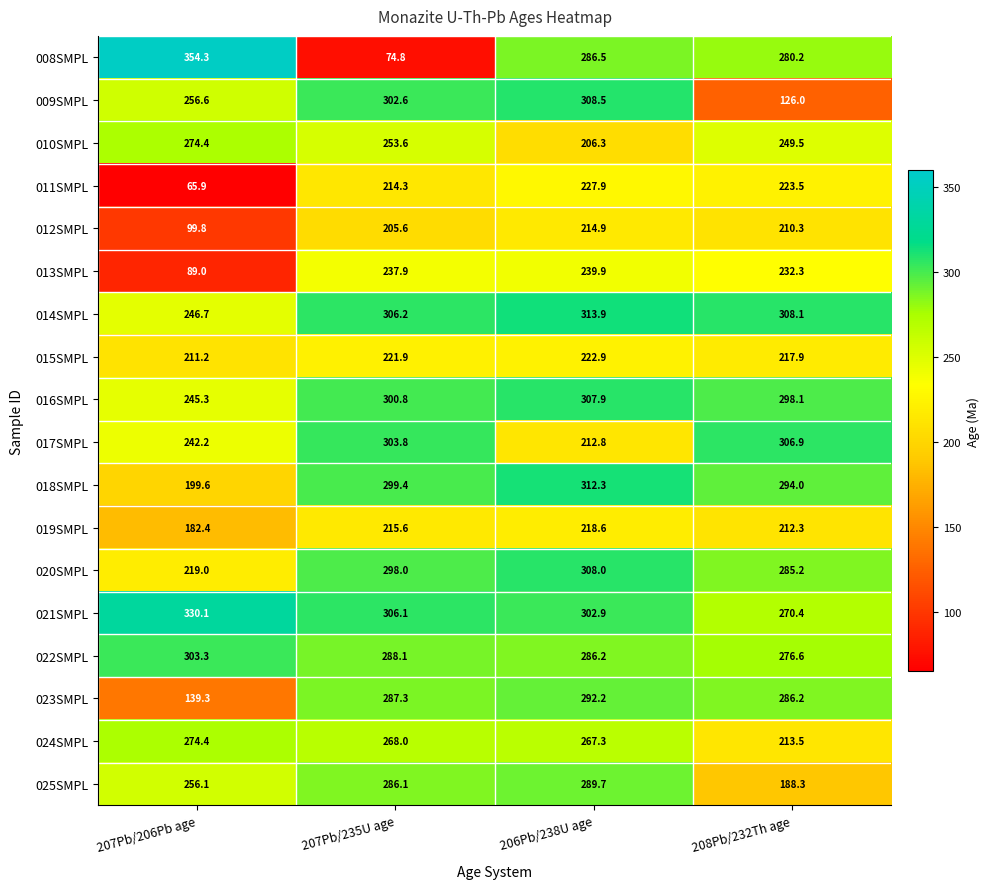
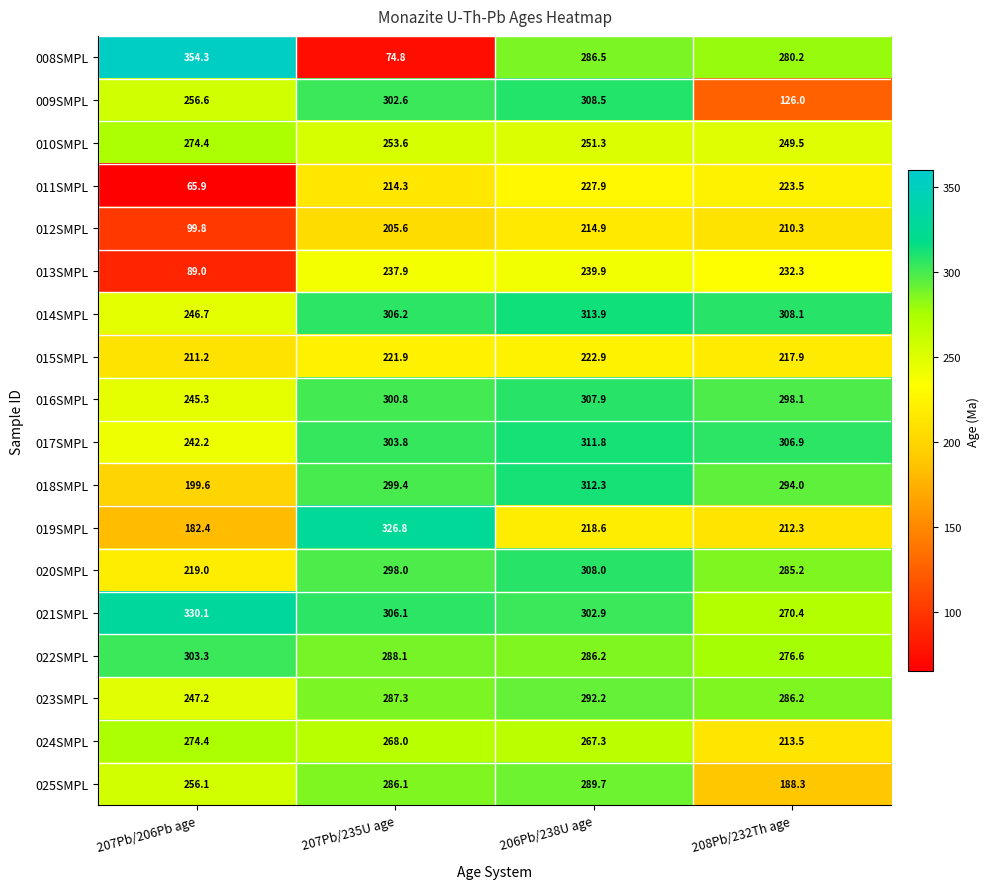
  {
    "008SMPL": {
      "207Pb/206Pb age": 354.3,
      "207Pb/235U age": 74.8,
      "206Pb/238U age": 286.5,
      "208Pb/232Th age": 280.2
    },
    "009SMPL": {
      "207Pb/206Pb age": 256.6,
      "207Pb/235U age": 302.6,
      "206Pb/238U age": 308.5,
      "208Pb/232Th age": 126.0
    },
    "010SMPL": {
      "207Pb/206Pb age": 274.4,
      "207Pb/235U age": 253.6,
-     "206Pb/238U age": 206.3,
+     "206Pb/238U age": 251.3,
      "208Pb/232Th age": 249.5
    },
    "011SMPL": {
      "207Pb/206Pb age": 65.9,
      "207Pb/235U age": 214.3,
      "206Pb/238U age": 227.9,
      "208Pb/232Th age": 223.5
    },
    "012SMPL": {
      "207Pb/206Pb age": 99.8,
      "207Pb/235U age": 205.6,
      "206Pb/238U age": 214.9,
      "208Pb/232Th age": 210.3
    },
    "013SMPL": {
      "207Pb/206Pb age": 89.0,
      "207Pb/235U age": 237.9,
      "206Pb/238U age": 239.9,
      "208Pb/232Th age": 232.3
    },
    "014SMPL": {
      "207Pb/206Pb age": 246.7,
      "207Pb/235U age": 306.2,
      "206Pb/238U age": 313.9,
      "208Pb/232Th age": 308.1
    },
    "015SMPL": {
      "207Pb/206Pb age": 211.2,
      "207Pb/235U age": 221.9,
      "206Pb/238U age": 222.9,
      "208Pb/232Th age": 217.9
    },
    "016SMPL": {
      "207Pb/206Pb age": 245.3,
      "207Pb/235U age": 300.8,
      "206Pb/238U age": 307.9,
      "208Pb/232Th age": 298.1
    },
    "017SMPL": {
      "207Pb/206Pb age": 242.2,
      "207Pb/235U age": 303.8,
-     "206Pb/238U age": 212.8,
+     "206Pb/238U age": 311.8,
      "208Pb/232Th age": 306.9
    },
    "018SMPL": {
      "207Pb/206Pb age": 199.6,
      "207Pb/235U age": 299.4,
      "206Pb/238U age": 312.3,
      "208Pb/232Th age": 294.0
    },
    "019SMPL": {
      "207Pb/206Pb age": 182.4,
-     "207Pb/235U age": 215.6,
+     "207Pb/235U age": 326.8,
      "206Pb/238U age": 218.6,
      "208Pb/232Th age": 212.3
    },
    "020SMPL": {
      "207Pb/206Pb age": 219.0,
      "207Pb/235U age": 298.0,
      "206Pb/238U age": 308.0,
      "208Pb/232Th age": 285.2
    },
    "021SMPL": {
      "207Pb/206Pb age": 330.1,
      "207Pb/235U age": 306.1,
      "206Pb/238U age": 302.9,
      "208Pb/232Th age": 270.4
    },
    "022SMPL": {
      "207Pb/206Pb age": 303.3,
      "207Pb/235U age": 288.1,
      "206Pb/238U age": 286.2,
      "208Pb/232Th age": 276.6
    },
    "023SMPL": {
-     "207Pb/206Pb age": 139.3,
+     "207Pb/206Pb age": 247.2,
      "207Pb/235U age": 287.3,
      "206Pb/238U age": 292.2,
      "208Pb/232Th age": 286.2
    },
    "024SMPL": {
      "207Pb/206Pb age": 274.4,
      "207Pb/235U age": 268.0,
      "206Pb/238U age": 267.3,
      "208Pb/232Th age": 213.5
    },
    "025SMPL": {
      "207Pb/206Pb age": 256.1,
      "207Pb/235U age": 286.1,
      "206Pb/238U age": 289.7,
      "208Pb/232Th age": 188.3
    }
  }
